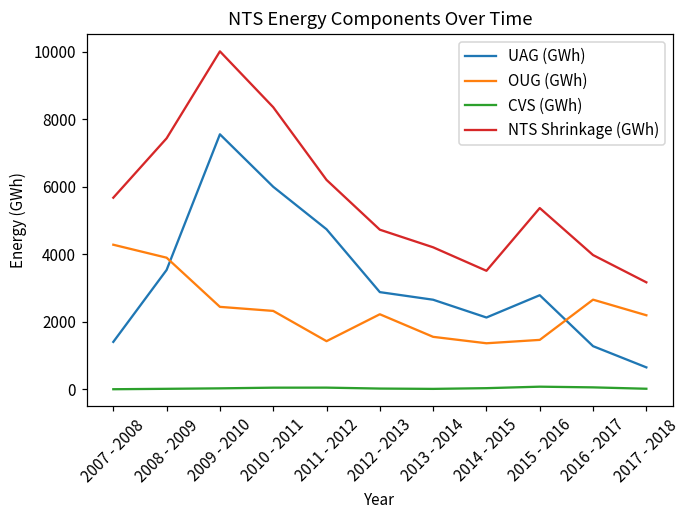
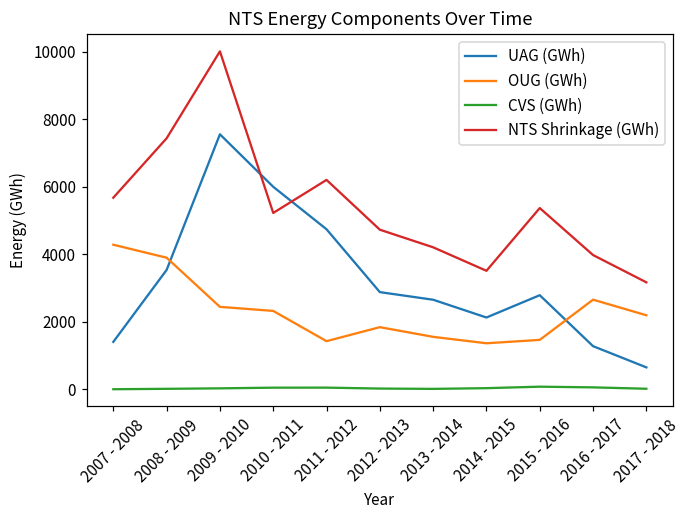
  {
    "UAG (GWh)": {
      "2007 - 2008": 1400,
      "2008 - 2009": 3500,
      "2009 - 2010": 7600,
      "2010 - 2011": 6000,
      "2011 - 2012": 4700,
      "2012 - 2013": 2900,
      "2013 - 2014": 2600,
      "2014 - 2015": 2100,
      "2015 - 2016": 2800,
      "2016 - 2017": 1300,
      "2017 - 2018": 600
    },
    "OUG (GWh)": {
      "2007 - 2008": 4300,
      "2008 - 2009": 3900,
      "2009 - 2010": 2400,
      "2010 - 2011": 2300,
      "2011 - 2012": 1400,
-     "2012 - 2013": 2200,
+     "2012 - 2013": 1800,
      "2013 - 2014": 1500,
      "2014 - 2015": 1400,
      "2015 - 2016": 1500,
      "2016 - 2017": 2600,
      "2017 - 2018": 2200
    },
    "CVS (GWh)": {
      "2007 - 2008": 0,
      "2008 - 2009": 0,
      "2009 - 2010": 0,
      "2010 - 2011": 0,
      "2011 - 2012": 0,
      "2012 - 2013": 0,
      "2013 - 2014": 0,
      "2014 - 2015": 0,
      "2015 - 2016": 100,
      "2016 - 2017": 100,
      "2017 - 2018": 0
    },
    "NTS Shrinkage (GWh)": {
      "2007 - 2008": 5700,
      "2008 - 2009": 7400,
      "2009 - 2010": 10000,
-     "2010 - 2011": 8400,
+     "2010 - 2011": 5200,
      "2011 - 2012": 6200,
      "2012 - 2013": 4700,
      "2013 - 2014": 4200,
      "2014 - 2015": 3500,
      "2015 - 2016": 5400,
      "2016 - 2017": 4000,
      "2017 - 2018": 3200
    }
  }
